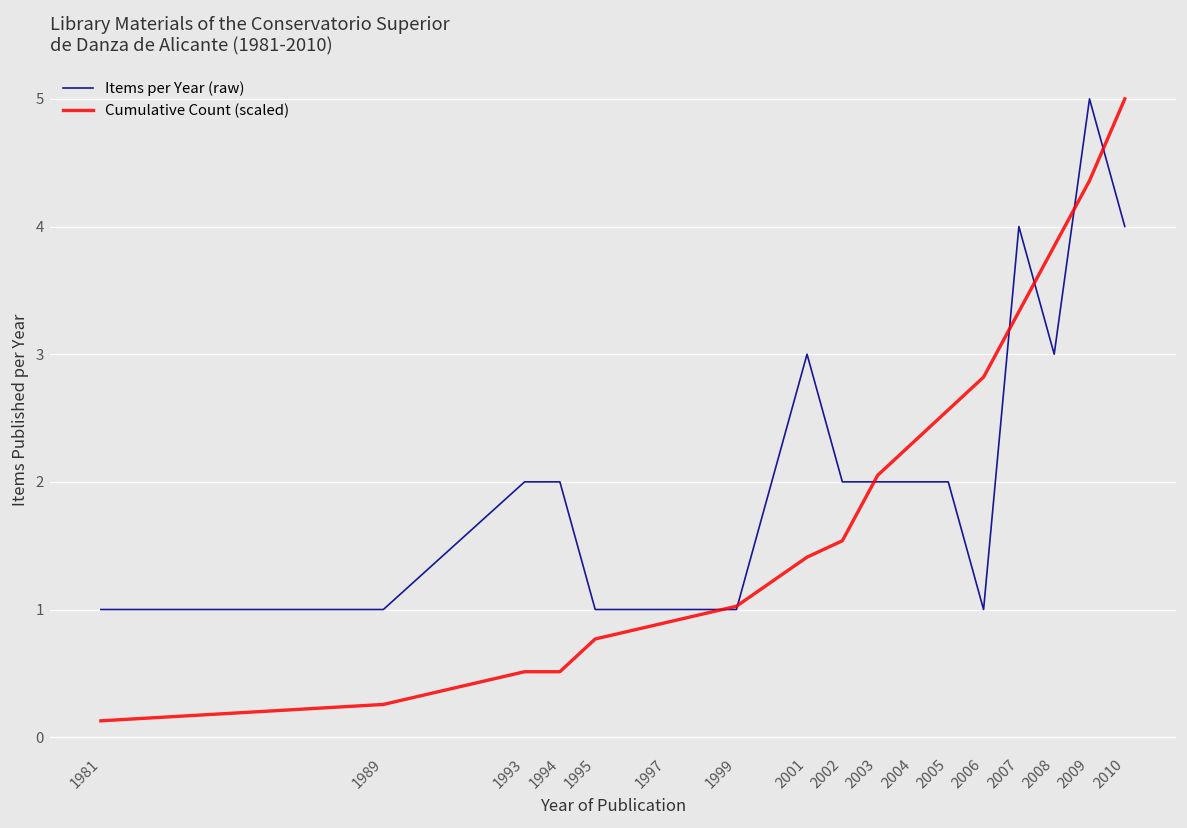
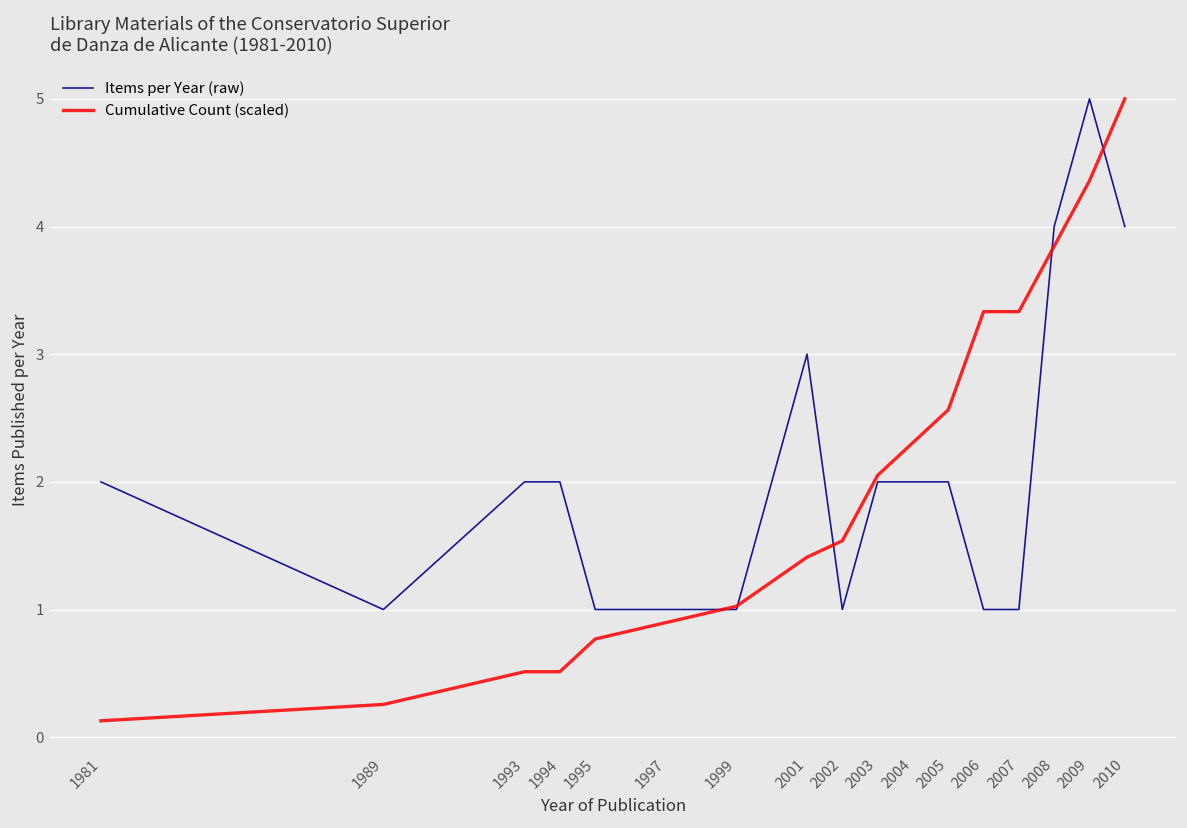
  {
    "Items per Year (raw)": {
-     "1981": 1,
+     "1981": 2,
      "1989": 1,
      "1993": 2,
      "1994": 2,
      "1995": 1,
      "1997": 1,
      "1999": 1,
      "2001": 3,
-     "2002": 2,
+     "2002": 1,
      "2003": 2,
      "2004": 2,
      "2005": 2,
      "2006": 1,
-     "2007": 4,
-     "2008": 3,
+     "2007": 1,
+     "2008": 4,
      "2009": 5,
      "2010": 4
    },
    "Cumulative Count (scaled)": {
      "1981": 0.13,
      "1989": 0.26,
      "1993": 0.51,
      "1994": 0.51,
      "1995": 0.77,
      "1997": 0.90,
      "1999": 1.03,
      "2001": 1.41,
      "2002": 1.54,
      "2003": 2.05,
      "2004": 2.31,
      "2005": 2.56,
-     "2006": 2.82,
+     "2006": 3.33,
      "2007": 3.33,
      "2008": 3.85,
      "2009": 4.36,
      "2010": 5.00
    }
  }
